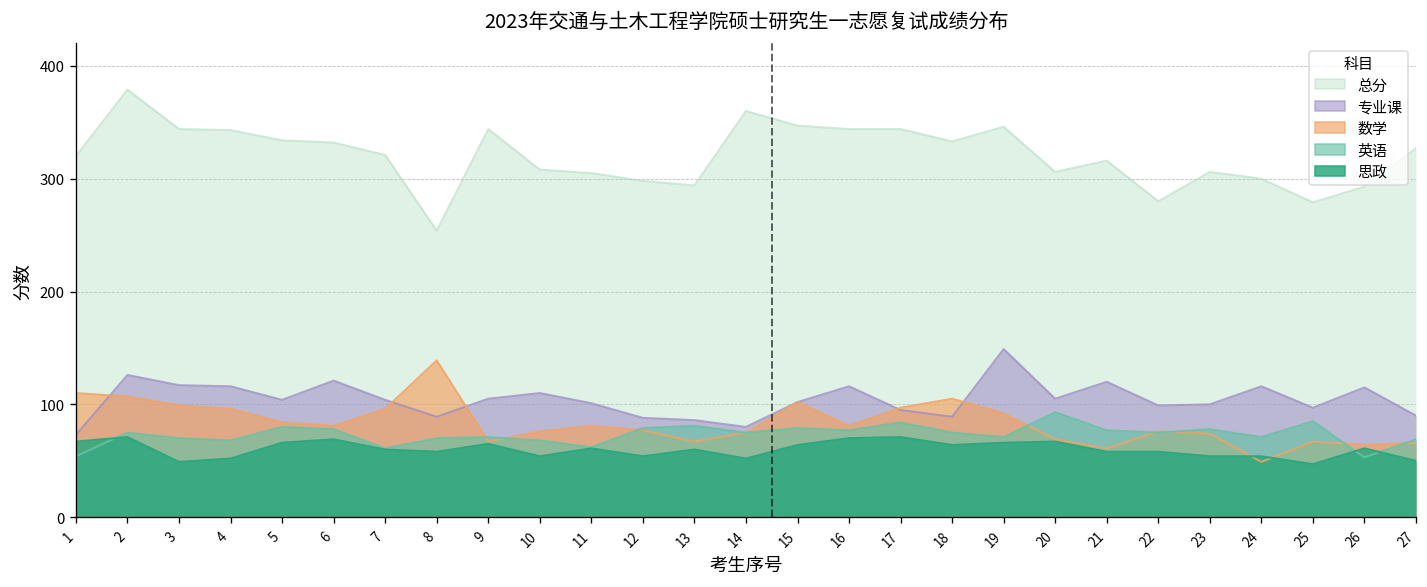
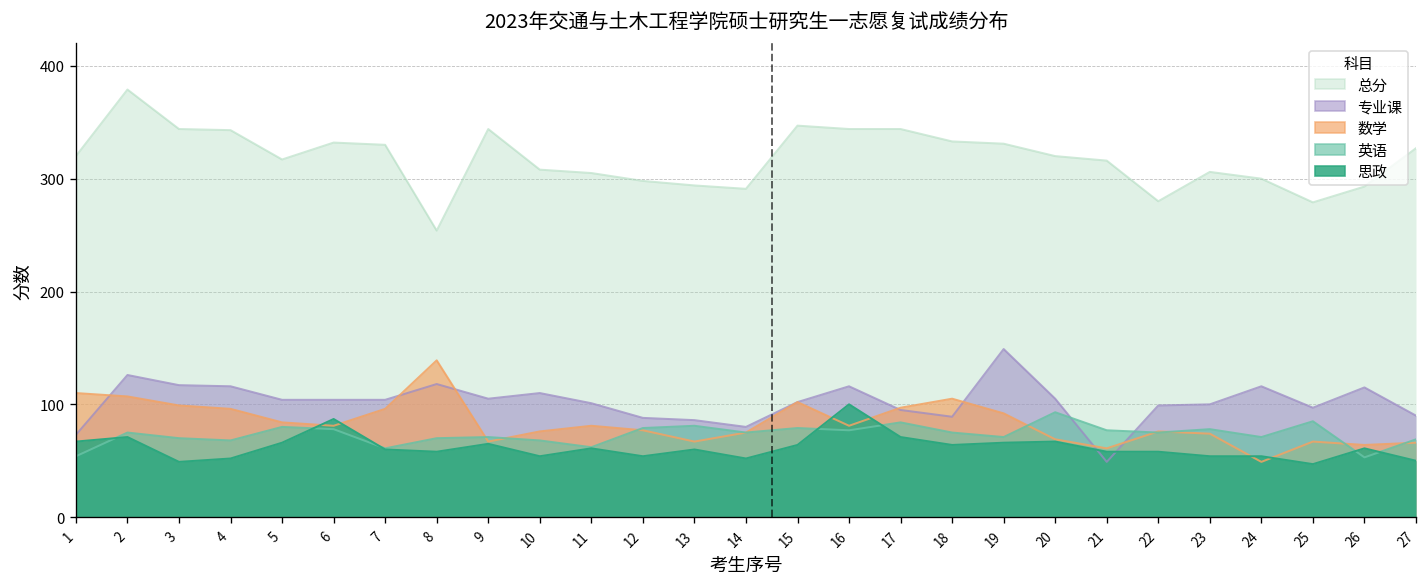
  {
    "总分": {
      "1": 320,
      "2": 380,
      "3": 340,
      "4": 340,
-     "5": 330,
+     "5": 320,
      "6": 330,
-     "7": 320,
+     "7": 330,
      "8": 250,
      "9": 340,
      "10": 310,
      "11": 310,
      "12": 300,
      "13": 290,
-     "14": 360,
+     "14": 290,
      "15": 350,
      "16": 340,
      "17": 340,
      "18": 330,
-     "19": 350,
-     "20": 310,
+     "19": 330,
+     "20": 320,
      "21": 320,
      "22": 280,
      "23": 310,
      "24": 300,
      "25": 280,
      "27": 330
    },
    "专业课": {
      "1": 70,
      "2": 130,
      "3": 120,
      "4": 120,
      "5": 100,
-     "6": 120,
+     "6": 100,
      "7": 100,
-     "8": 90,
+     "8": 120,
      "9": 110,
      "10": 110,
      "11": 100,
      "12": 90,
      "13": 90,
      "14": 80,
      "16": 120,
      "18": 90,
      "19": 150,
      "20": 110,
-     "21": 120,
+     "21": 50,
      "22": 100,
      "23": 100,
      "24": 120,
      "25": 100,
      "26": 120,
      "27": 90
    },
    "数学": {
      "1": 110,
      "2": 110,
      "3": 100,
      "4": 100,
      "5": 80,
      "6": 80,
      "7": 100,
      "8": 140,
      "10": 80,
      "11": 80,
      "13": 70,
      "16": 80,
      "18": 110,
      "19": 90,
      "21": 60,
      "23": 70,
      "24": 50,
      "25": 70,
      "26": 60,
      "27": 70
    },
    "英语": {
      "1": 50,
      "2": 80,
      "3": 70,
      "4": 70,
      "5": 80,
      "6": 80,
      "8": 70,
      "9": 70,
      "10": 70,
      "13": 80,
      "15": 80,
      "16": 80,
      "17": 80,
      "18": 80,
      "19": 70,
      "20": 90,
      "21": 80,
      "23": 80,
      "24": 70,
      "25": 90,
      "26": 50,
      "27": 70
    },
    "思政": {
      "1": 70,
      "2": 70,
      "3": 50,
      "4": 50,
      "5": 70,
-     "6": 70,
+     "6": 90,
      "8": 60,
      "10": 50,
      "12": 50,
      "13": 60,
      "14": 50,
      "15": 60,
-     "16": 70,
+     "16": 100,
      "17": 70,
      "18": 60,
      "19": 70,
      "21": 60,
      "22": 60,
      "23": 50,
      "24": 50,
      "25": 50,
      "26": 60,
      "27": 50
    }
  }
